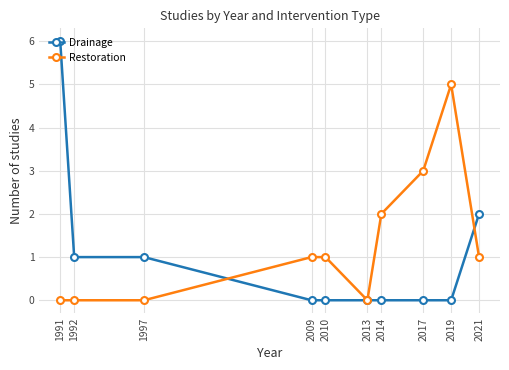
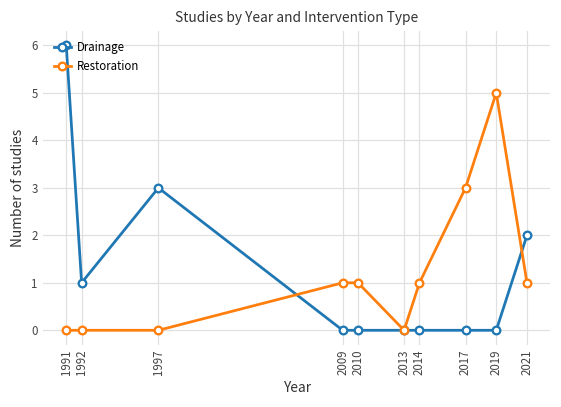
  {
    "Drainage": {
      "1991": 6,
      "1992": 1,
-     "1997": 1,
+     "1997": 3,
      "2009": 0,
      "2010": 0,
      "2014": 0,
      "2017": 0,
      "2019": 0,
      "2021": 2
    },
    "Restoration": {
      "1991": 0,
      "1992": 0,
      "1997": 0,
      "2009": 1,
      "2010": 1,
-     "2014": 2,
+     "2014": 1,
      "2017": 3,
      "2019": 5,
      "2021": 1
    }
  }
